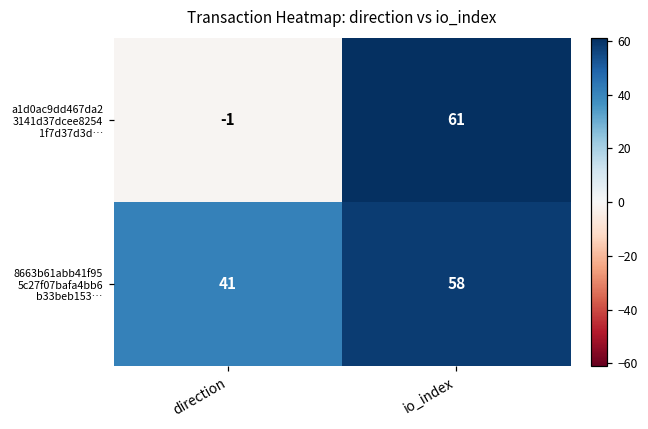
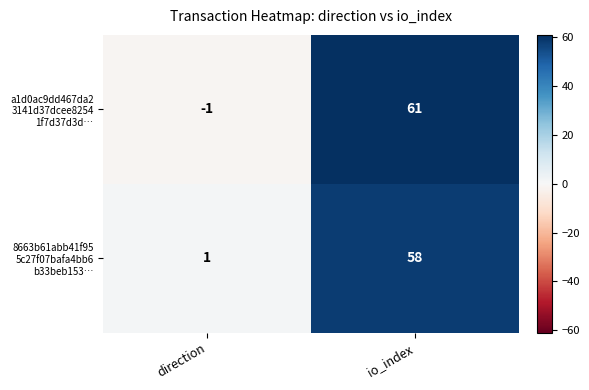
  {
    "a1d0ac9dd467da2 3141d37dcee8254 1f7d37d3d…": {
      "direction": -1,
      "io_index": 61
    },
    "8663b61abb41f95 5c27f07bafa4bb6 b33beb153…": {
-     "direction": 41,
+     "direction": 1,
      "io_index": 58
    }
  }
